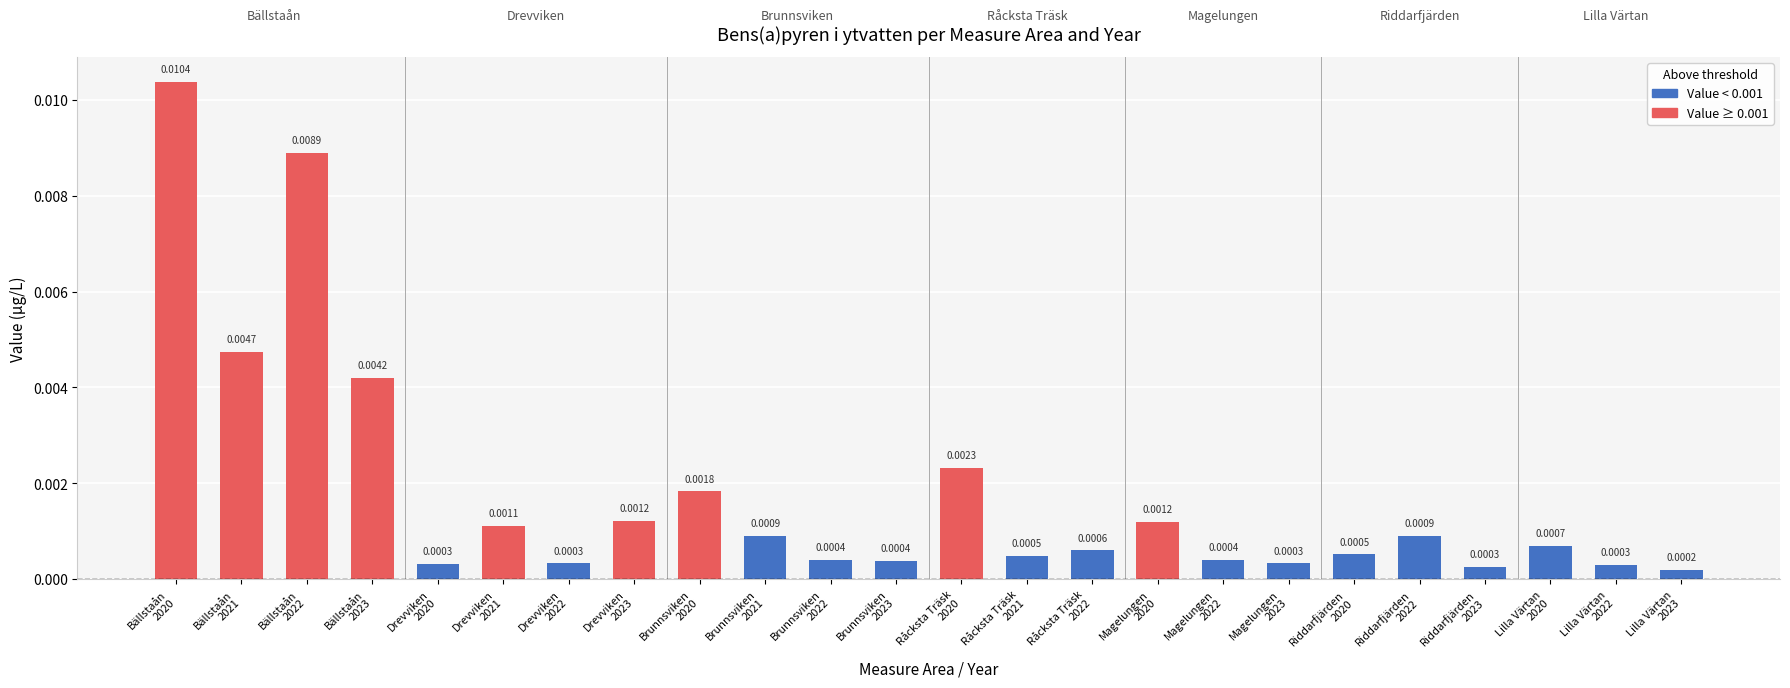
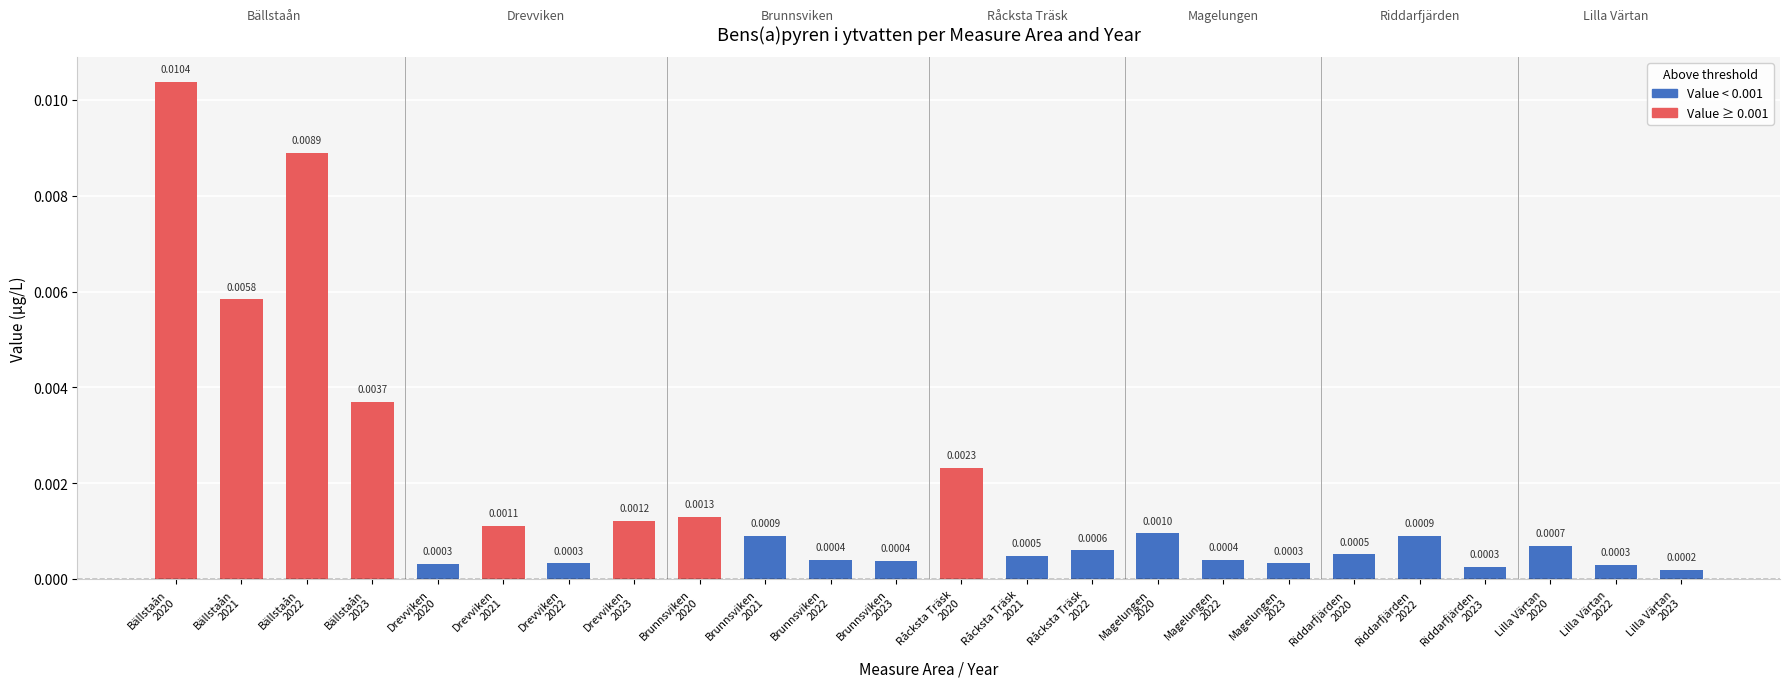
  {
    "Bällstaån 2020": 0.0104,
-   "Bällstaån 2021": 0.0047,
+   "Bällstaån 2021": 0.0058,
    "Bällstaån 2022": 0.0089,
-   "Bällstaån 2023": 0.0042,
+   "Bällstaån 2023": 0.0037,
    "Drevviken 2020": 0.0003,
    "Drevviken 2021": 0.0011,
    "Drevviken 2022": 0.0003,
    "Drevviken 2023": 0.0012,
-   "Brunnsviken 2020": 0.0018,
+   "Brunnsviken 2020": 0.0013,
    "Brunnsviken 2021": 0.0009,
    "Brunnsviken 2022": 0.0004,
    "Brunnsviken 2023": 0.0004,
    "Råcksta Träsk 2020": 0.0023,
    "Råcksta Träsk 2021": 0.0005,
    "Råcksta Träsk 2022": 0.0006,
-   "Magelungen 2020": 0.0012,
+   "Magelungen 2020": 0.0010,
    "Magelungen 2022": 0.0004,
    "Magelungen 2023": 0.0003,
    "Riddarfjärden 2020": 0.0005,
    "Riddarfjärden 2022": 0.0009,
    "Riddarfjärden 2023": 0.0003,
    "Lilla Värtan 2020": 0.0007,
    "Lilla Värtan 2022": 0.0003,
    "Lilla Värtan 2023": 0.0002
  }
